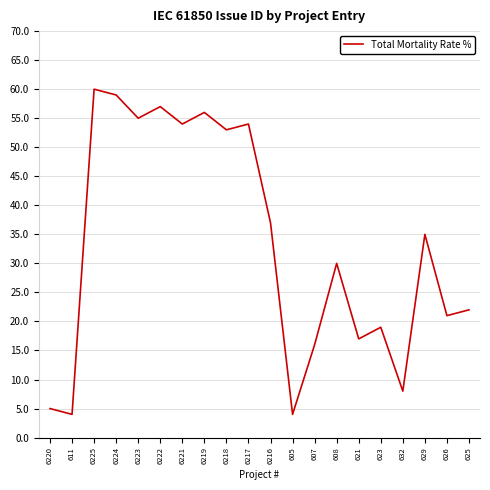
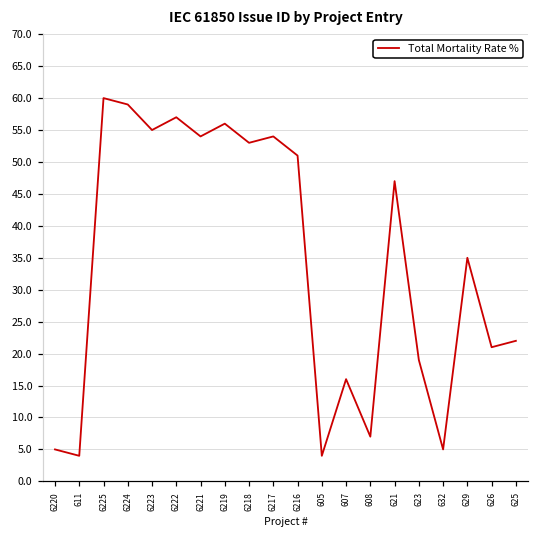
  {
    "6220": 5,
    "611": 4,
    "6225": 60,
    "6224": 59,
    "6223": 55,
    "6222": 57,
    "6221": 54,
    "6219": 56,
    "6218": 53,
    "6217": 54,
-   "6216": 37,
+   "6216": 51,
    "605": 4,
    "607": 16,
-   "608": 30,
-   "621": 17,
+   "608": 7,
+   "621": 47,
    "623": 19,
-   "632": 8,
+   "632": 5,
    "629": 35,
    "626": 21,
    "625": 22
  }
